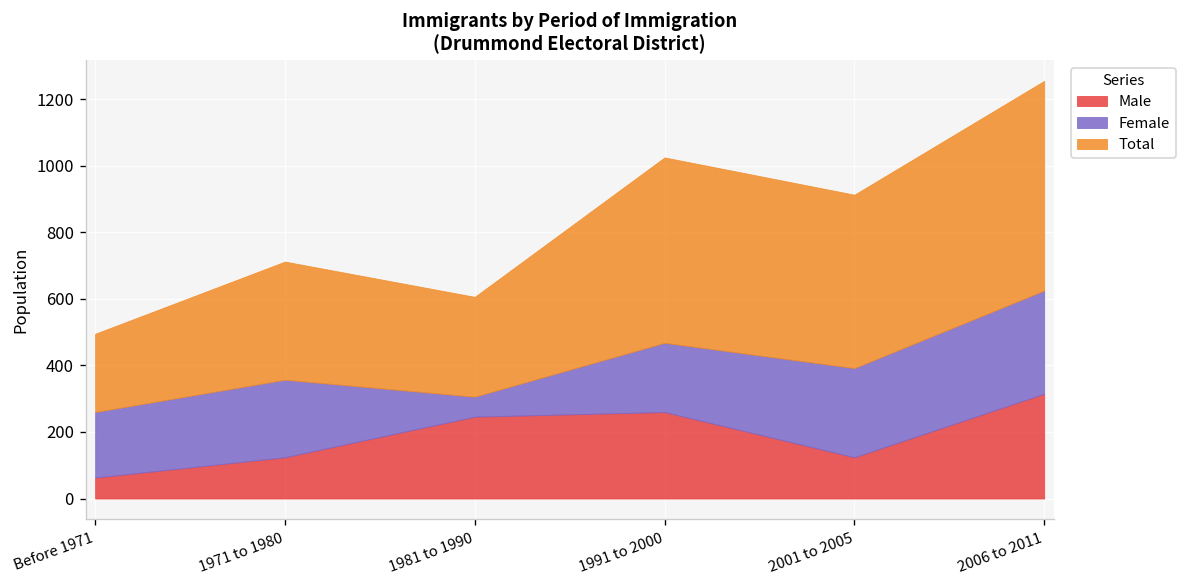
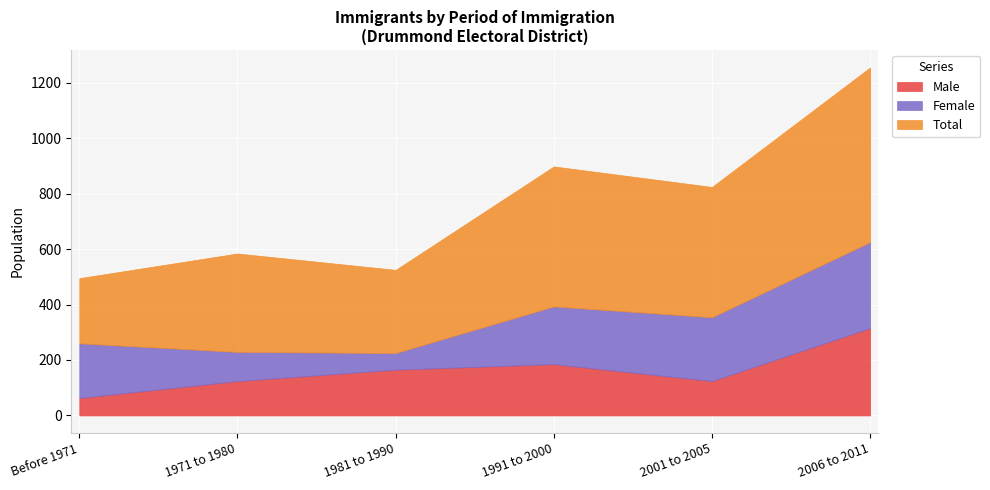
  {
    "Male": {
      "Before 1971": 60,
      "1971 to 1980": 120,
-     "1981 to 1990": 250,
-     "1991 to 2000": 260,
+     "1981 to 1990": 170,
+     "1991 to 2000": 190,
      "2001 to 2005": 120,
      "2006 to 2011": 320
    },
    "Female": {
      "Before 1971": 200,
-     "1971 to 1980": 230,
+     "1971 to 1980": 110,
      "1981 to 1990": 60,
      "1991 to 2000": 210,
-     "2001 to 2005": 270,
+     "2001 to 2005": 230,
      "2006 to 2011": 310
    },
    "Total": {
      "Before 1971": 240,
      "1971 to 1980": 360,
      "1981 to 1990": 300,
-     "1991 to 2000": 560,
-     "2001 to 2005": 520,
+     "1991 to 2000": 510,
+     "2001 to 2005": 470,
      "2006 to 2011": 630
    }
  }
